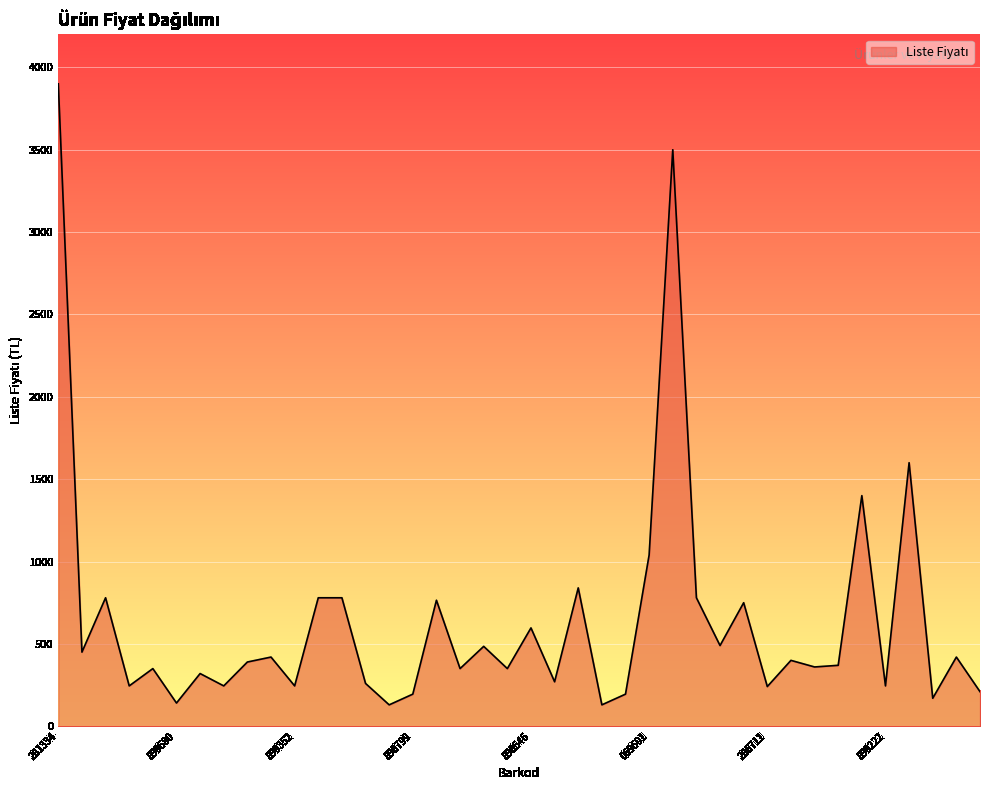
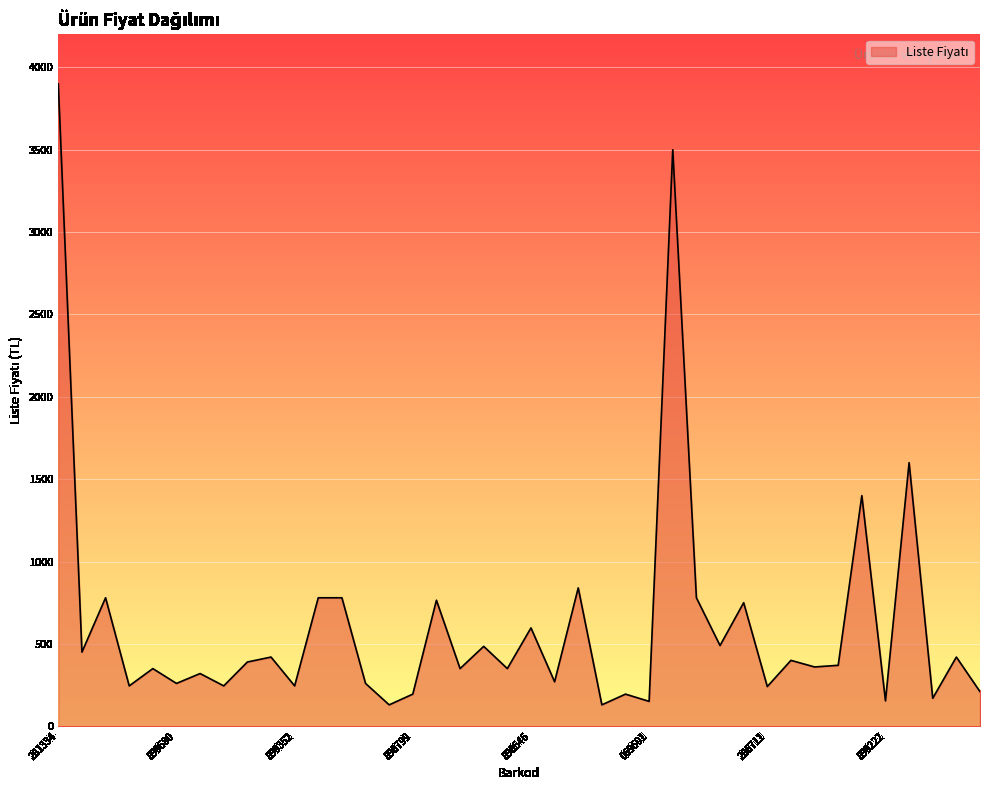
  {
    "281334": 3900,
-   "899680": 140,
+   "899680": 260,
    "899352": 250,
    "898799": 200,
    "898546": 600,
-   "069601": 1040,
+   "069601": 150,
    "286711": 240,
-   "899222": 250
+   "899222": 150
  }
